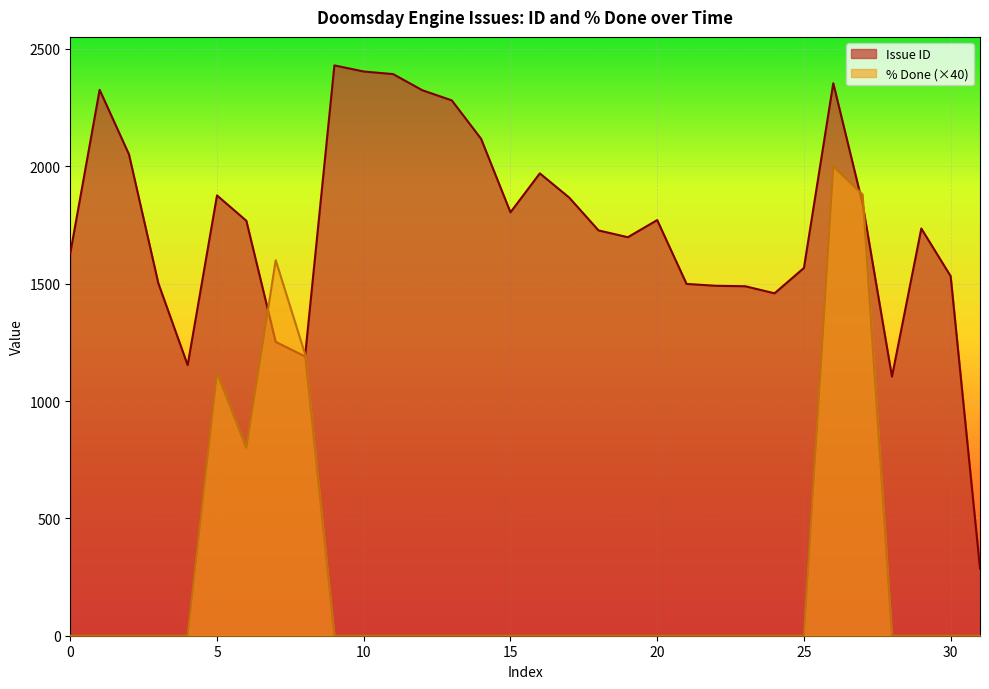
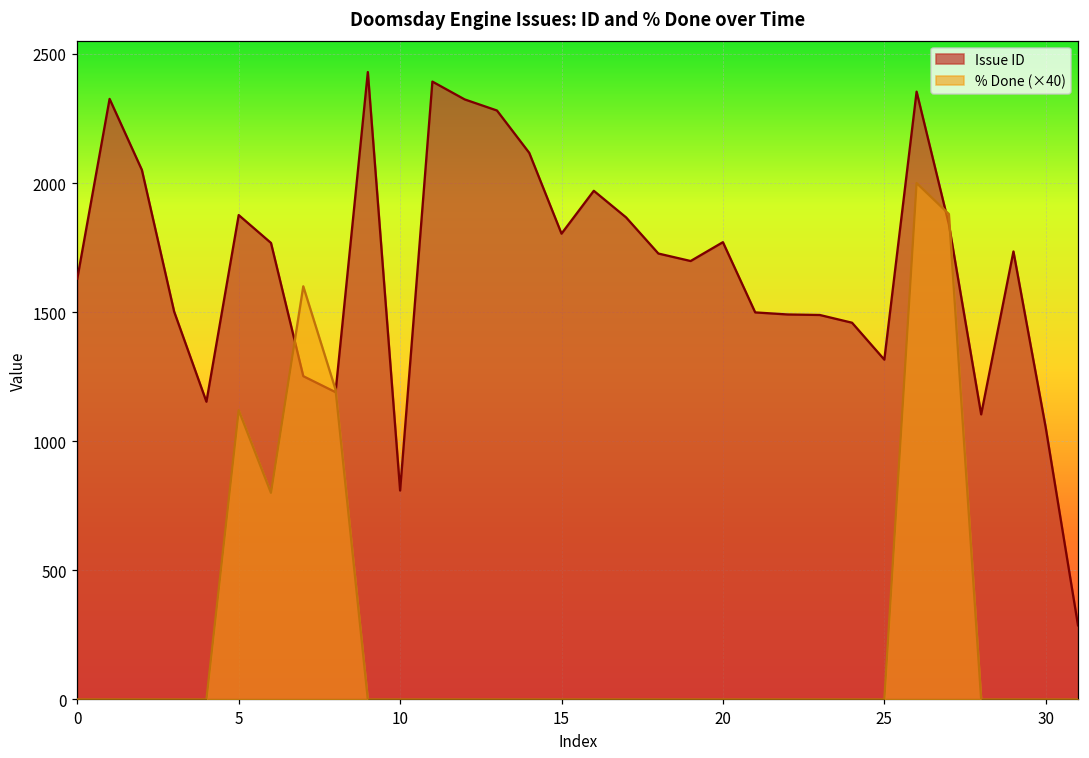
  {
    "Issue ID": {
      "0": 1630,
      "5": 1880,
-     "10": 2400,
+     "10": 810,
      "15": 1800,
      "20": 1770,
-     "25": 1570,
-     "30": 1530
+     "25": 1320,
+     "30": 1050
    },
    "% Done (×40)": {
      "0": 0,
      "5": 1120,
      "10": 0,
      "15": 0,
      "20": 0,
      "25": 0,
      "30": 0
    }
  }
